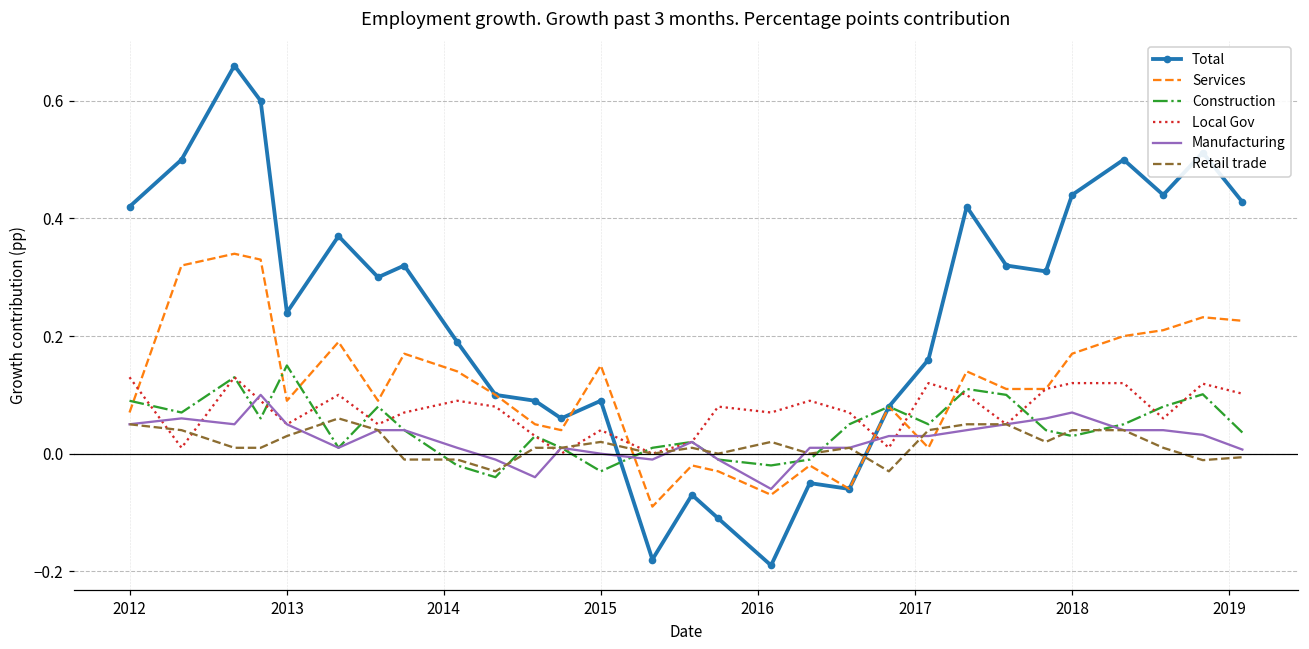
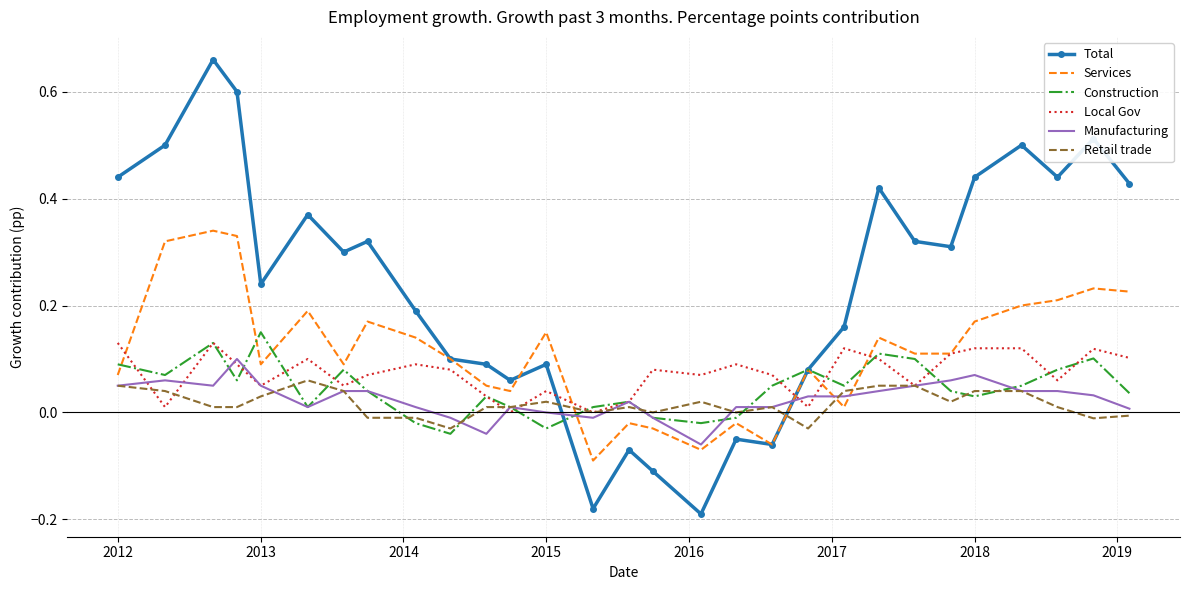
  {
    "Total": {
-     "2012": 0.42,
+     "2012": 0.44,
      "2013": 0.24,
      "2015": 0.09,
      "2018": 0.44
    },
    "Services": {
      "2012": 0.07,
      "2013": 0.09,
      "2015": 0.15,
      "2018": 0.17
    },
    "Construction": {
      "2012": 0.09,
      "2013": 0.15,
      "2015": -0.03,
      "2018": 0.03
    },
    "Local Gov": {
      "2012": 0.13,
      "2015": 0.04,
      "2018": 0.12
    },
    "Manufacturing": {
      "2015": 0.00,
      "2018": 0.07
    },
    "Retail trade": {
      "2013": 0.03,
      "2015": 0.02,
      "2018": 0.04
    }
  }
